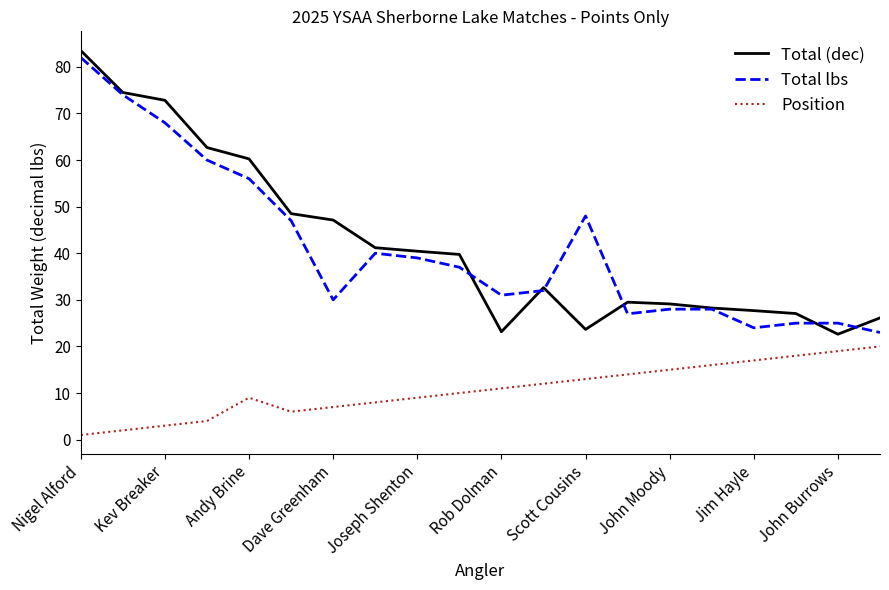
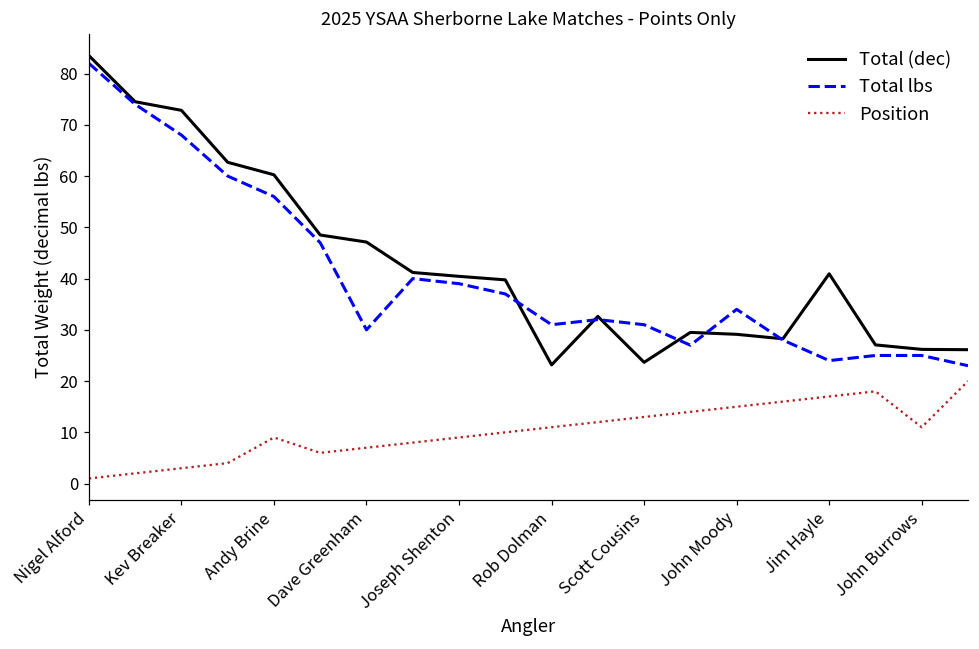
  {
    "Total (dec)": {
      "Nigel Alford": 84,
      "Kev Breaker": 73,
      "Andy Brine": 60,
      "Dave Greenham": 47,
      "Joseph Shenton": 40,
      "Rob Dolman": 23,
      "Scott Cousins": 24,
      "John Moody": 29,
-     "Jim Hayle": 28,
-     "John Burrows": 23
+     "Jim Hayle": 41,
+     "John Burrows": 26
    },
    "Total lbs": {
      "Nigel Alford": 82,
      "Kev Breaker": 68,
      "Andy Brine": 56,
      "Dave Greenham": 30,
      "Joseph Shenton": 39,
      "Rob Dolman": 31,
-     "Scott Cousins": 48,
-     "John Moody": 28,
+     "Scott Cousins": 31,
+     "John Moody": 34,
      "Jim Hayle": 24,
      "John Burrows": 25
    },
    "Position": {
      "Nigel Alford": 1,
      "Kev Breaker": 3,
      "Andy Brine": 9,
      "Dave Greenham": 7,
      "Joseph Shenton": 9,
      "Rob Dolman": 11,
      "Scott Cousins": 13,
      "John Moody": 15,
      "Jim Hayle": 17,
-     "John Burrows": 19
+     "John Burrows": 11
    }
  }
